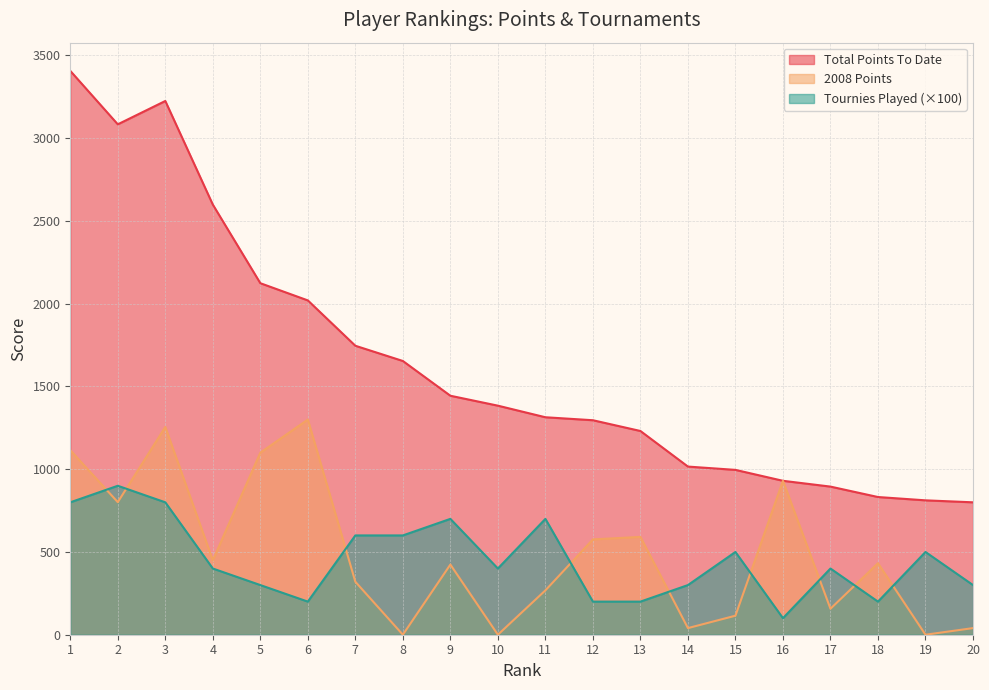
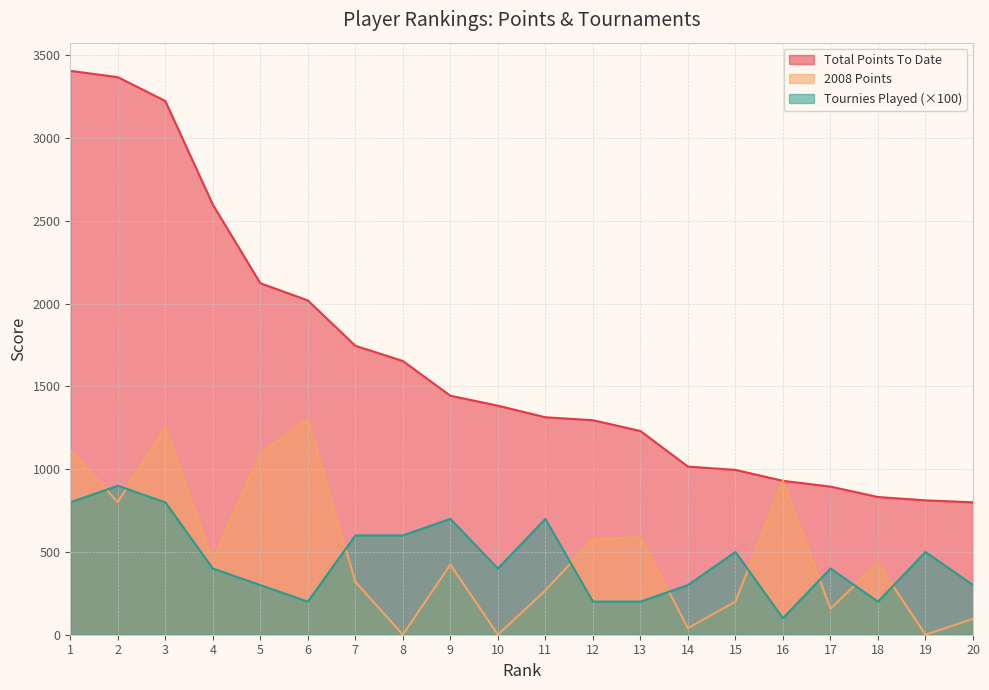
  {
    "Total Points To Date": {
      "1": 3410,
-     "2": 3080,
+     "2": 3370,
      "3": 3230,
      "4": 2600,
      "5": 2120,
      "6": 2020,
      "7": 1750,
      "8": 1650,
      "9": 1440,
      "10": 1380,
      "11": 1310,
      "12": 1300,
      "13": 1230,
      "14": 1020,
      "15": 1000,
      "17": 900,
      "18": 830,
      "19": 810,
      "20": 800
    },
    "2008 Points": {
      "1": 1120,
      "2": 800,
      "3": 1260,
      "4": 450,
      "5": 1100,
      "6": 1300,
      "7": 320,
      "8": 0,
      "9": 420,
      "10": 0,
      "11": 270,
      "12": 580,
      "13": 590,
      "14": 40,
-     "15": 120,
+     "15": 200,
      "17": 160,
      "18": 430,
      "19": 0,
-     "20": 40
+     "20": 100
    },
    "Tournies Played (×100)": {
      "1": 800,
      "2": 900,
      "3": 800,
      "4": 400,
      "5": 300,
      "6": 200,
      "7": 600,
      "8": 600,
      "9": 700,
      "10": 400,
      "11": 700,
      "12": 200,
      "13": 200,
      "14": 300,
      "15": 500,
      "16": 100,
      "17": 400,
      "18": 200,
      "19": 500,
      "20": 300
    }
  }
